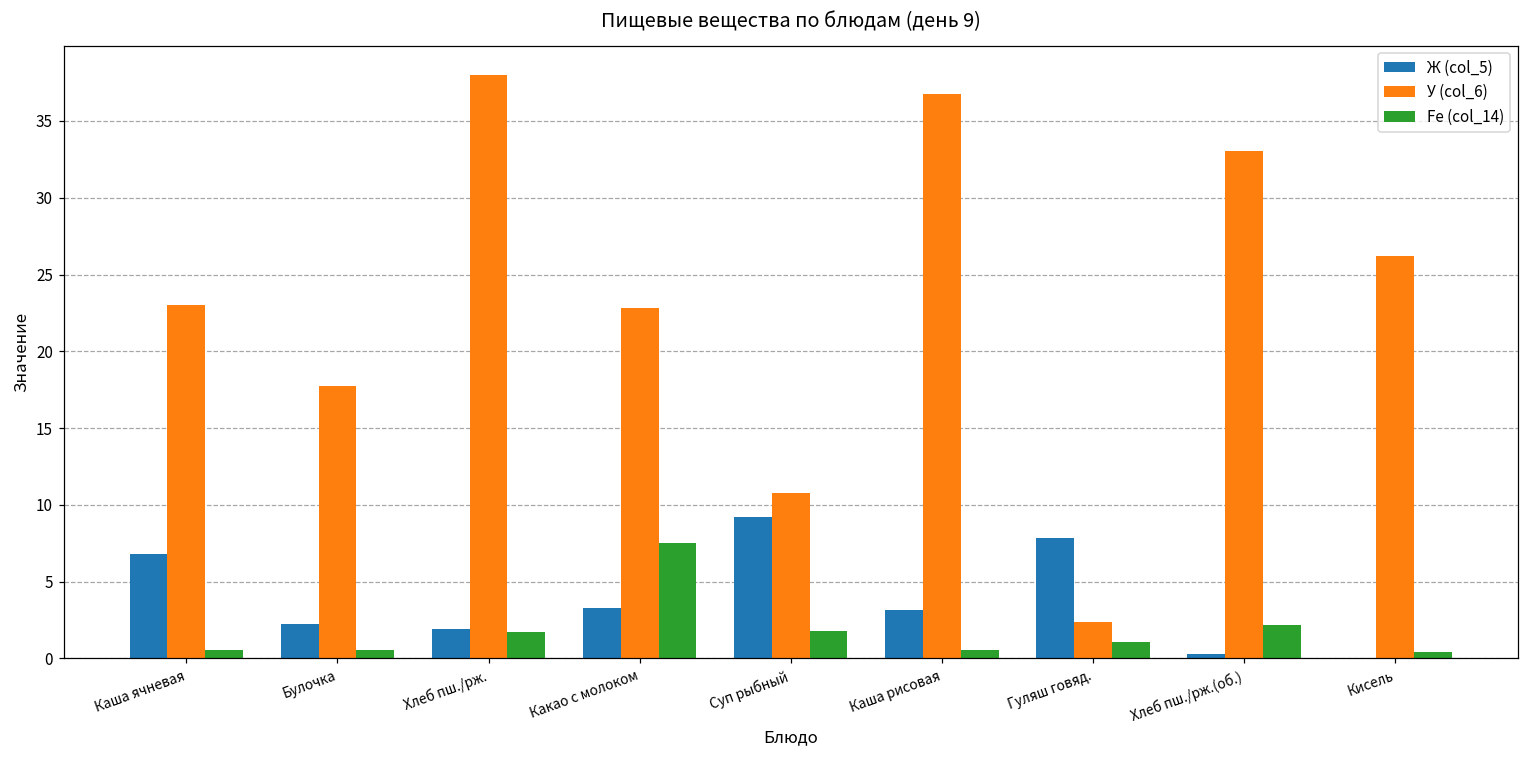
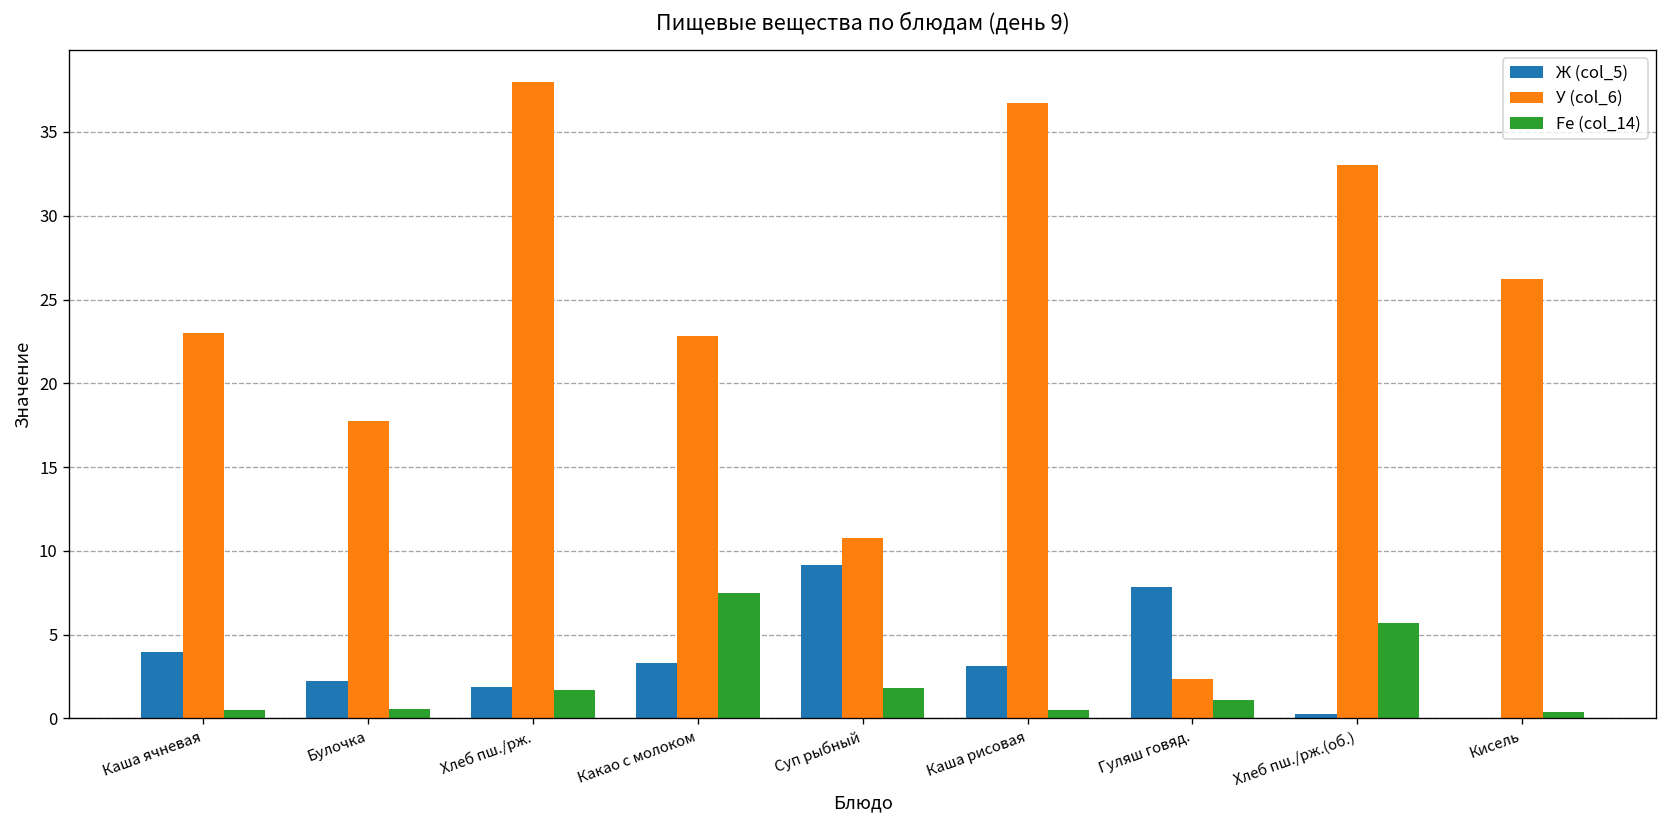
  {
    "Ж (col_5)": {
-     "Каша ячневая": 6.8,
+     "Каша ячневая": 4.0,
      "Булочка": 2.3,
      "Хлеб пш./рж.": 1.9,
      "Какао с молоком": 3.3,
      "Суп рыбный": 9.2,
      "Каша рисовая": 3.2,
      "Гуляш говяд.": 7.9,
      "Хлеб пш./рж.(об.)": 0.3,
      "Кисель": 0.0
    },
    "У (col_6)": {
      "Каша ячневая": 23.0,
      "Булочка": 17.8,
      "Хлеб пш./рж.": 38.0,
      "Какао с молоком": 22.8,
      "Суп рыбный": 10.8,
      "Каша рисовая": 36.8,
      "Гуляш говяд.": 2.4,
      "Хлеб пш./рж.(об.)": 33.0,
      "Кисель": 26.2
    },
    "Fe (col_14)": {
      "Каша ячневая": 0.5,
      "Булочка": 0.6,
      "Хлеб пш./рж.": 1.7,
      "Какао с молоком": 7.5,
      "Суп рыбный": 1.8,
      "Каша рисовая": 0.5,
      "Гуляш говяд.": 1.1,
-     "Хлеб пш./рж.(об.)": 2.2,
+     "Хлеб пш./рж.(об.)": 5.7,
      "Кисель": 0.4
    }
  }
